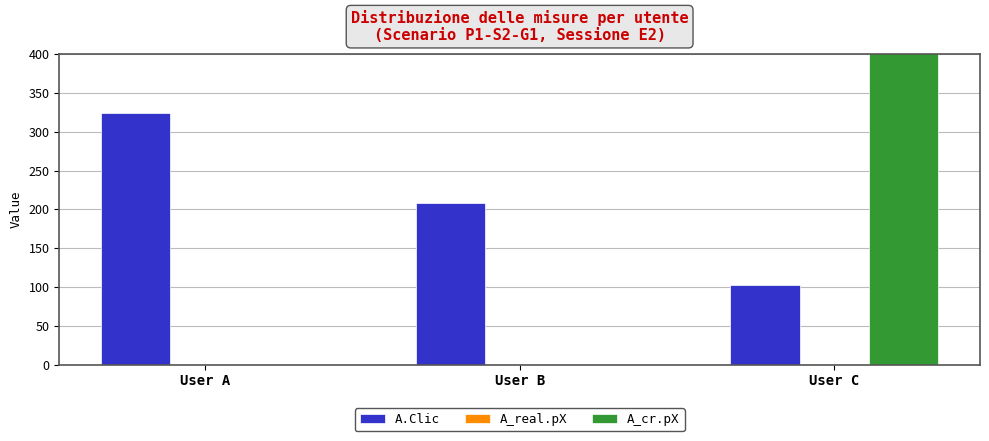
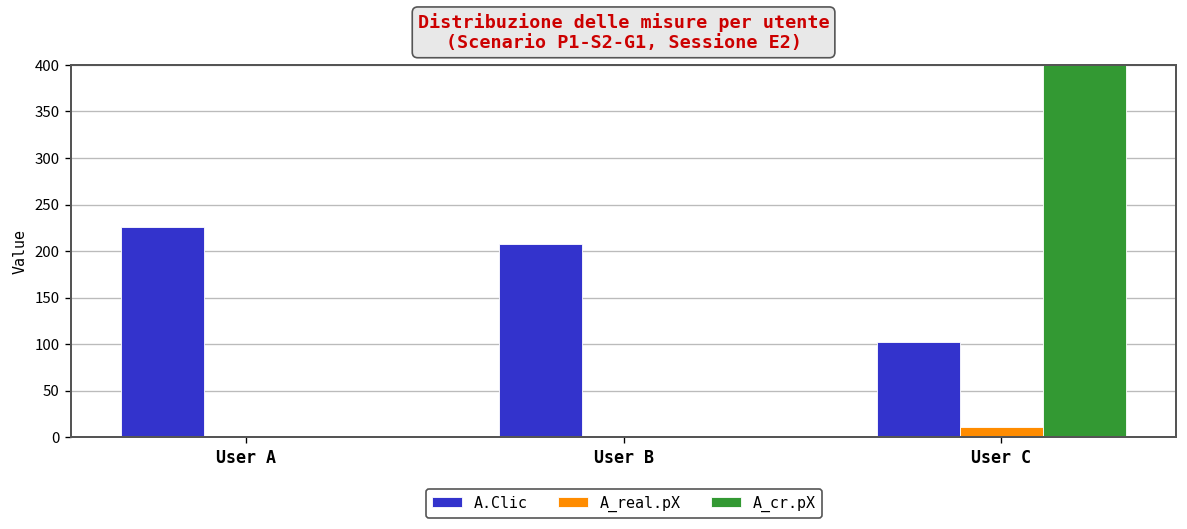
  {
    "A.Clic": {
-     "User A": 320,
+     "User A": 230,
      "User B": 210,
      "User C": 100
    },
    "A_real.pX": {
-     "User C": 0
+     "User C": 10
    }
  }
